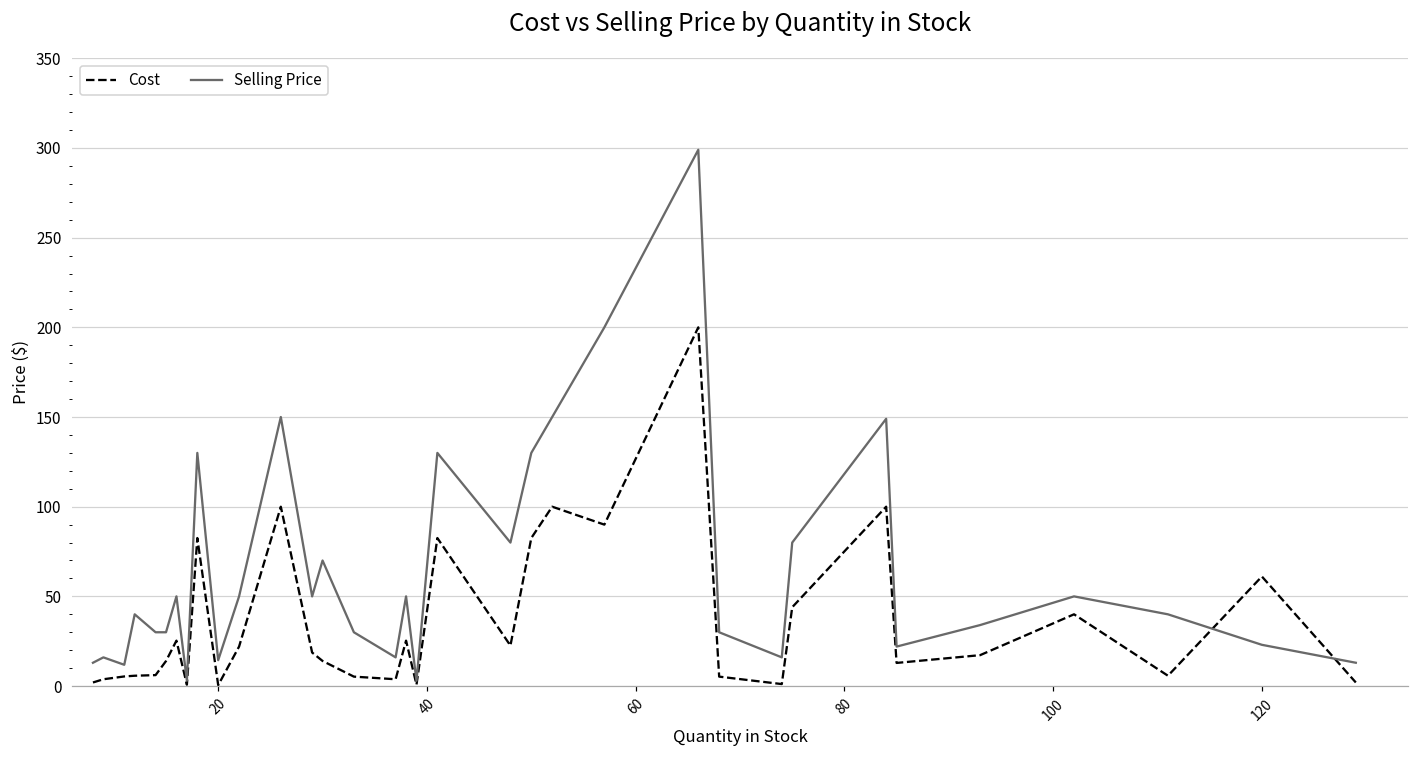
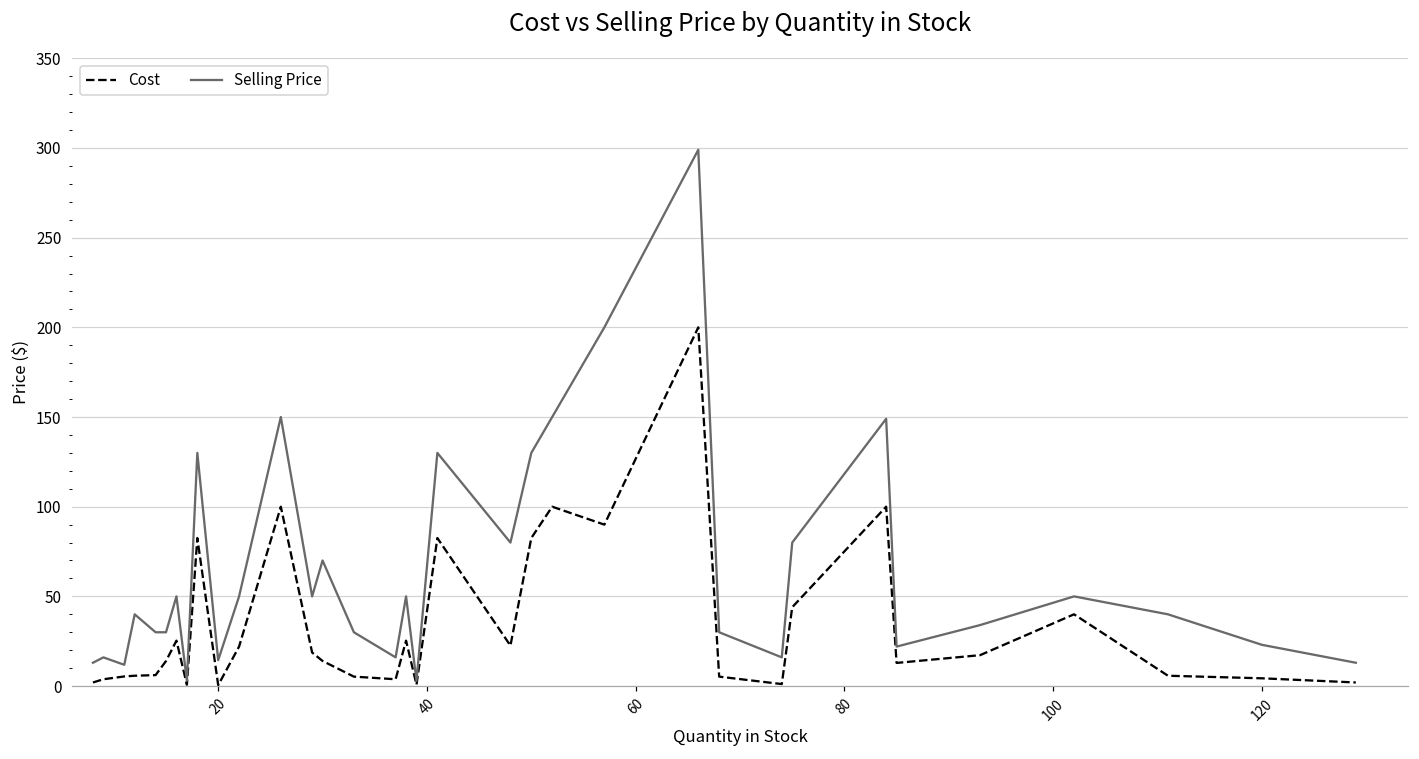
  {
    "Cost": {
      "20": 1,
-     "120": 61
+     "120": 4
    },
    "Selling Price": {
      "20": 14,
      "120": 23
    }
  }
